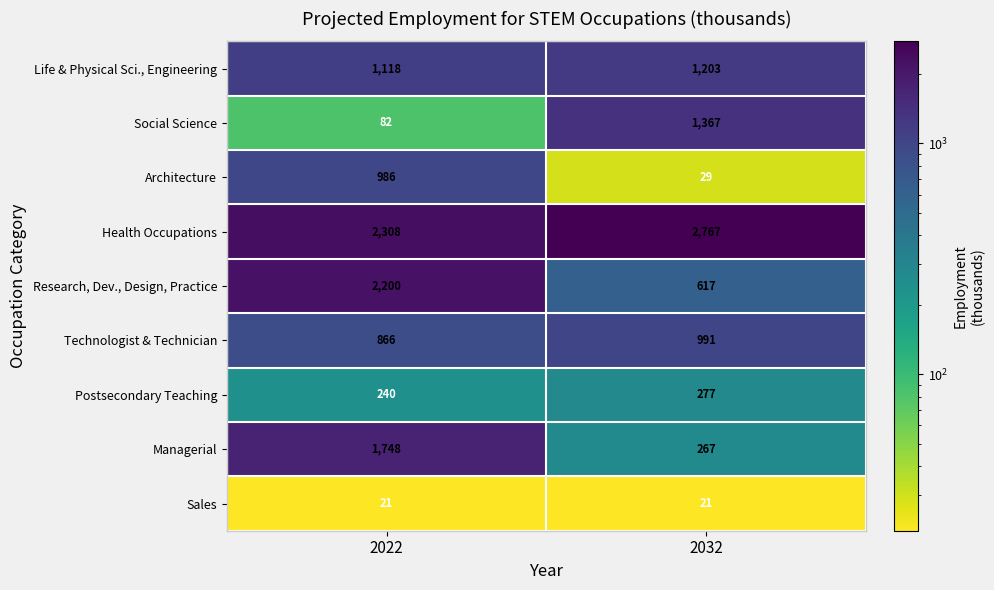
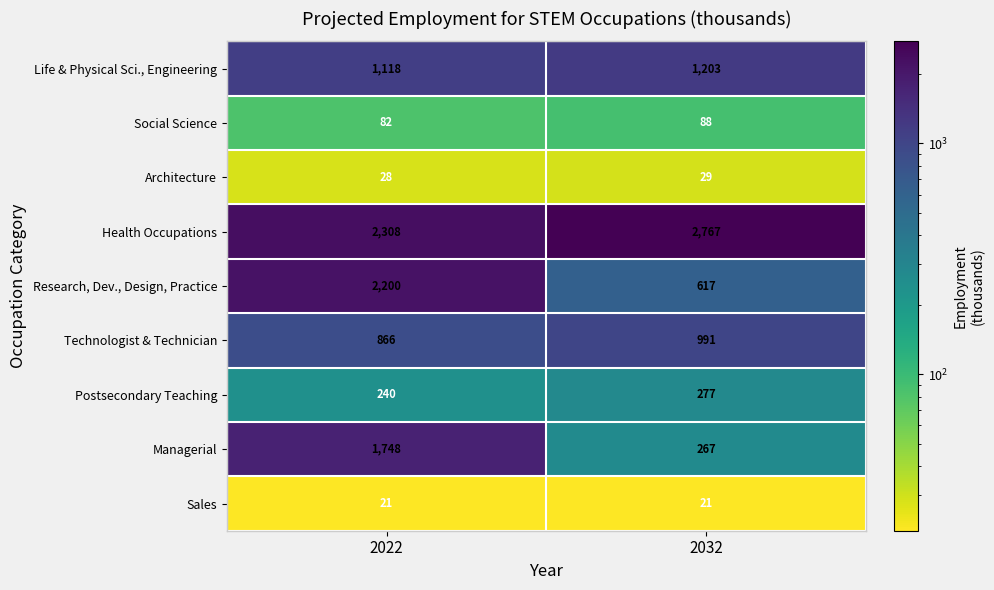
  {
    "Life & Physical Sci., Engineering": {
      "2022": "1,118",
      "2032": "1,203"
    },
    "Social Science": {
      "2022": "82",
-     "2032": "1,367"
+     "2032": "88"
    },
    "Architecture": {
-     "2022": "986",
+     "2022": "28",
      "2032": "29"
    },
    "Health Occupations": {
      "2022": "2,308",
      "2032": "2,767"
    },
    "Research, Dev., Design, Practice": {
      "2022": "2,200",
      "2032": "617"
    },
    "Technologist & Technician": {
      "2022": "866",
      "2032": "991"
    },
    "Postsecondary Teaching": {
      "2022": "240",
      "2032": "277"
    },
    "Managerial": {
      "2022": "1,748",
      "2032": "267"
    },
    "Sales": {
      "2022": "21",
      "2032": "21"
    }
  }
